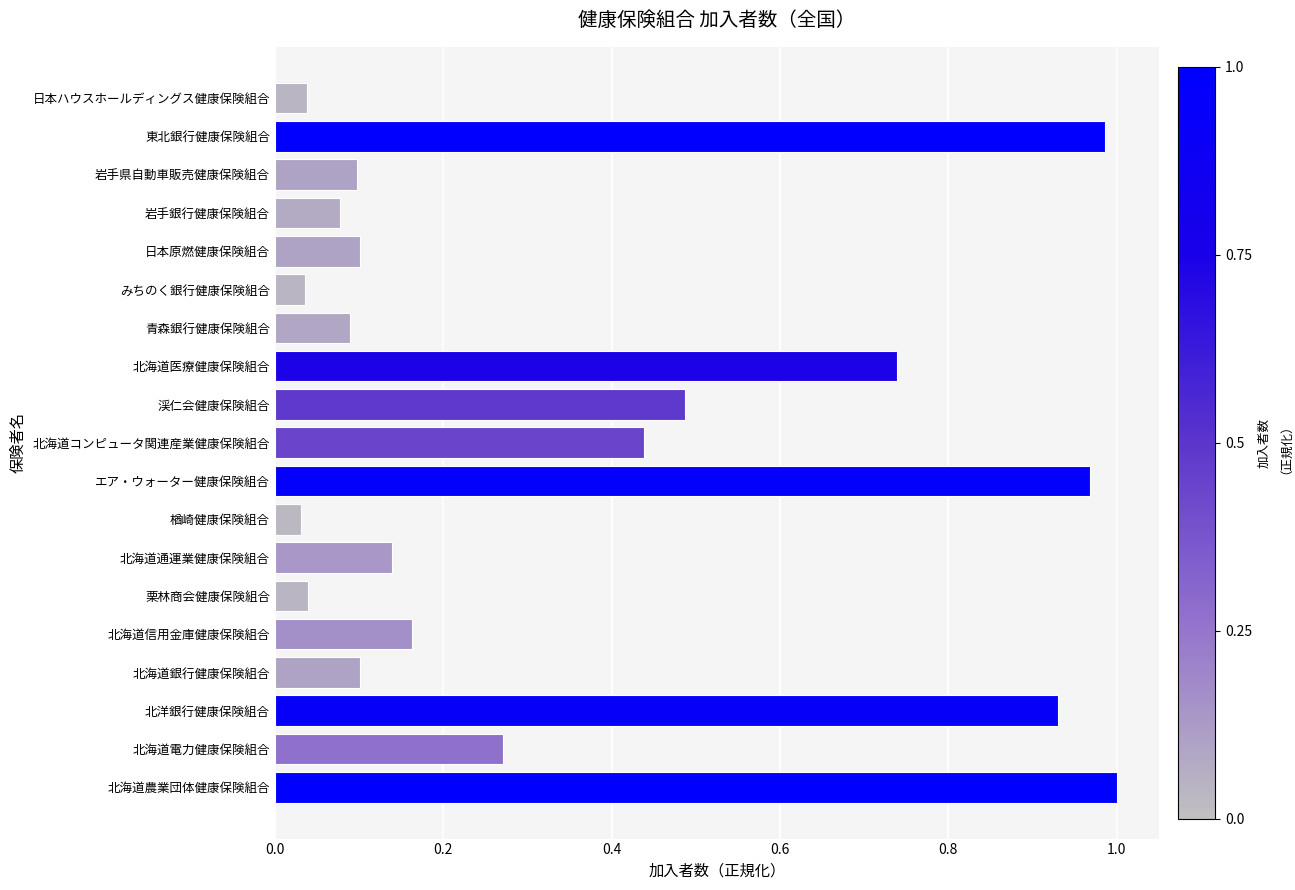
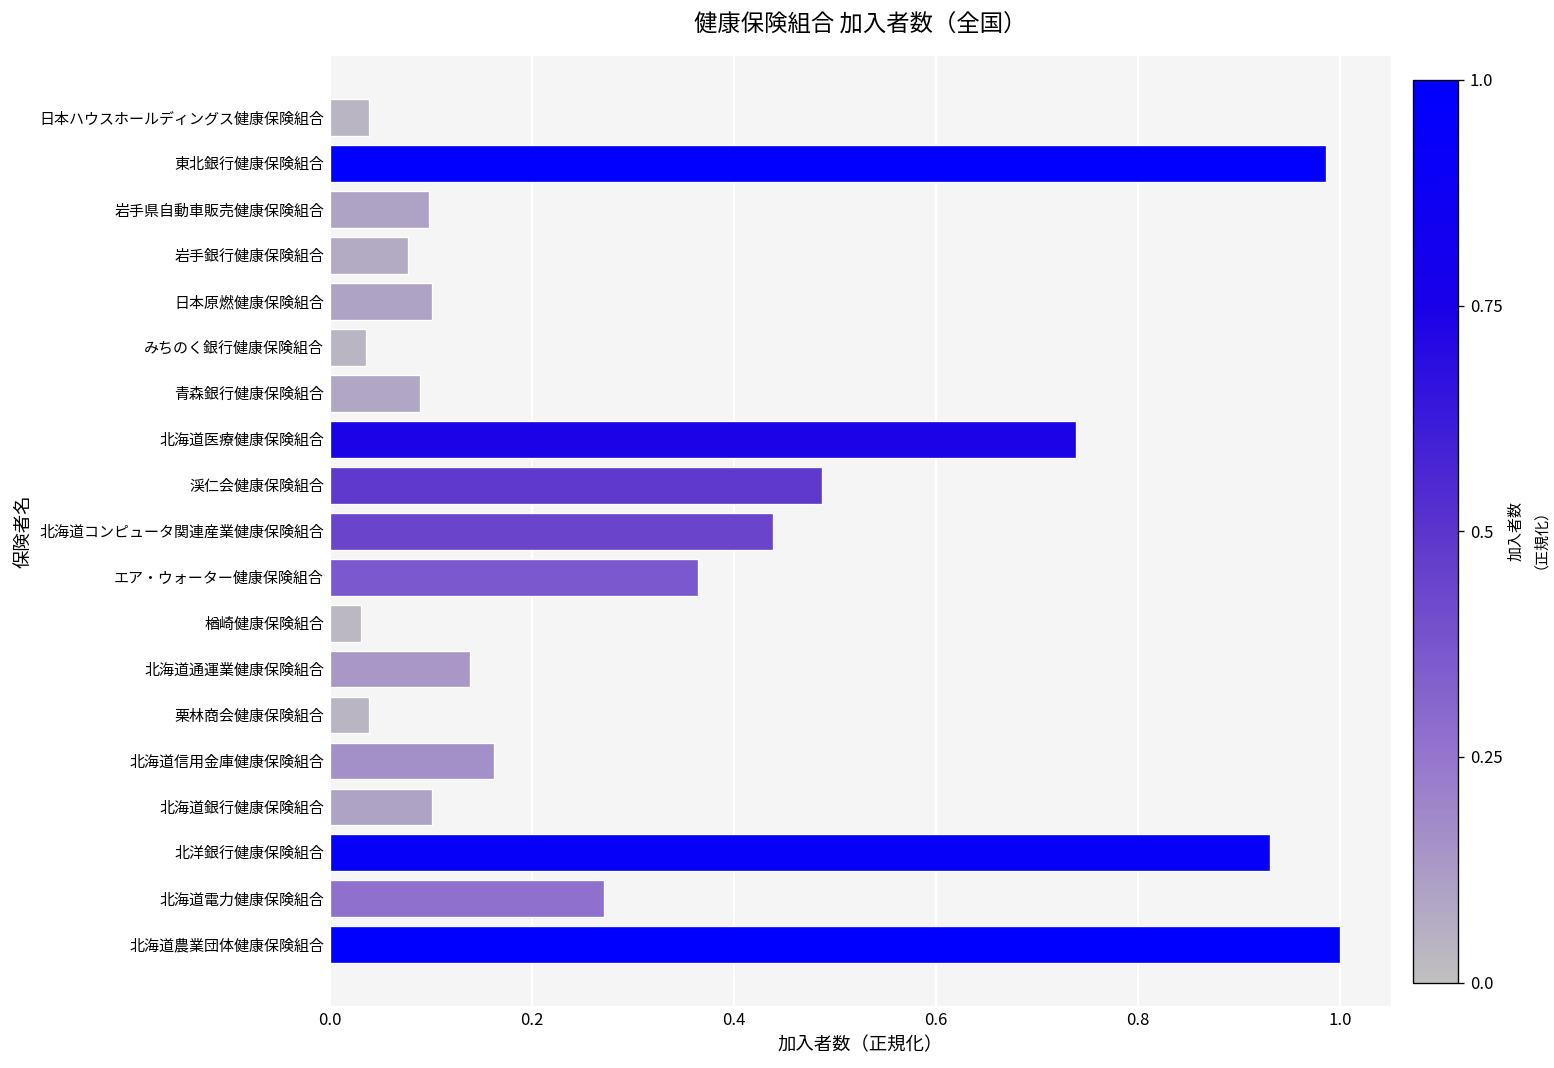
  {
    "日本ハウスホールディングス健康保険組合": 0.04,
    "東北銀行健康保険組合": 0.99,
    "岩手県自動車販売健康保険組合": 0.10,
    "岩手銀行健康保険組合": 0.08,
    "日本原燃健康保険組合": 0.10,
    "みちのく銀行健康保険組合": 0.04,
    "青森銀行健康保険組合": 0.09,
    "北海道医療健康保険組合": 0.74,
    "渓仁会健康保険組合": 0.49,
    "北海道コンピュータ関連産業健康保険組合": 0.44,
-   "エア・ウォーター健康保険組合": 0.97,
+   "エア・ウォーター健康保険組合": 0.36,
    "楢崎健康保険組合": 0.03,
    "北海道通運業健康保険組合": 0.14,
    "栗林商会健康保険組合": 0.04,
    "北海道信用金庫健康保険組合": 0.16,
    "北海道銀行健康保険組合": 0.10,
    "北洋銀行健康保険組合": 0.93,
    "北海道電力健康保険組合": 0.27,
    "北海道農業団体健康保険組合": 1.00
  }
